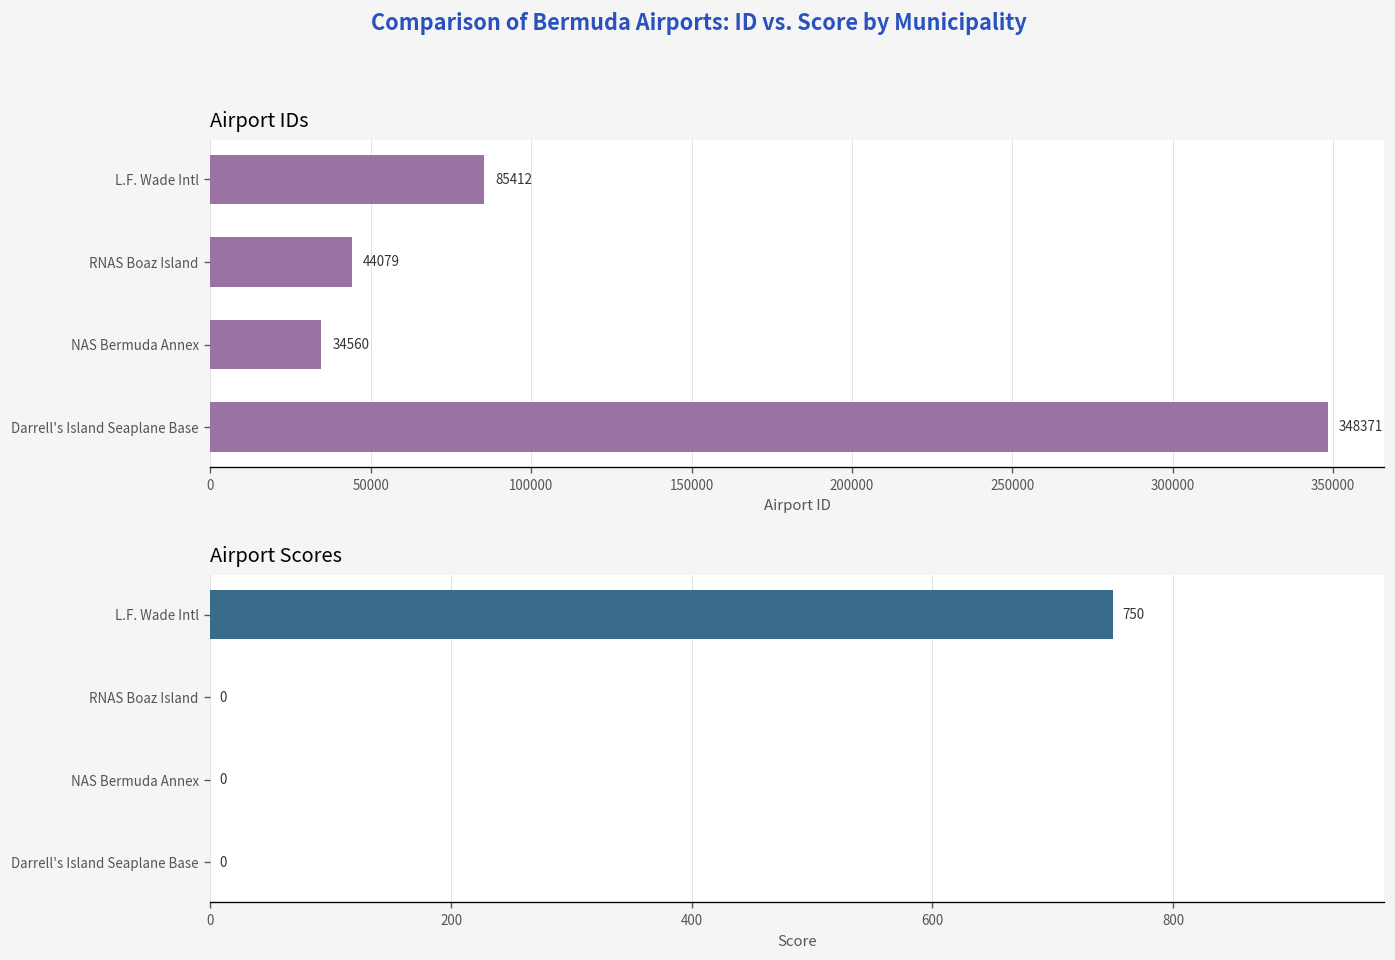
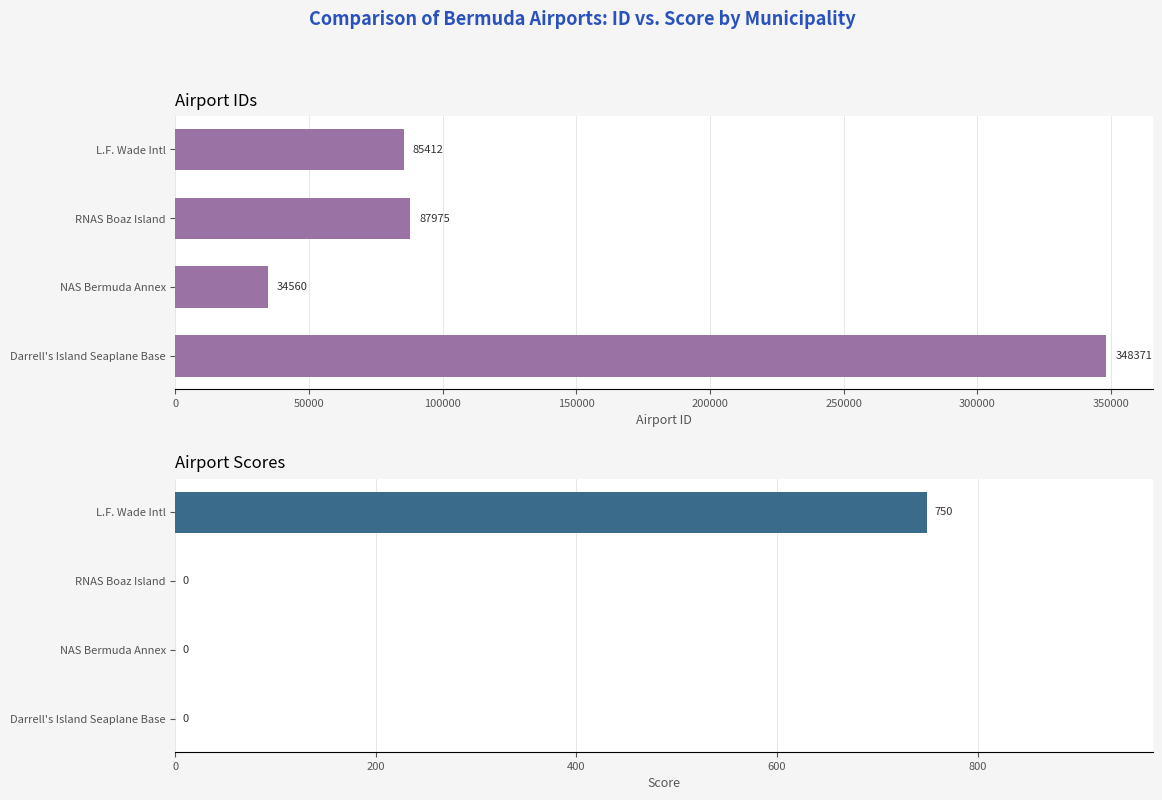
  {
    "Airport IDs": {
      "L.F. Wade Intl": 85412,
-     "RNAS Boaz Island": 44079,
+     "RNAS Boaz Island": 87975,
      "NAS Bermuda Annex": 34560,
      "Darrell's Island Seaplane Base": 348371
    },
    "Airport Scores": {
      "L.F. Wade Intl": 750,
      "RNAS Boaz Island": 0,
      "NAS Bermuda Annex": 0,
      "Darrell's Island Seaplane Base": 0
    }
  }
